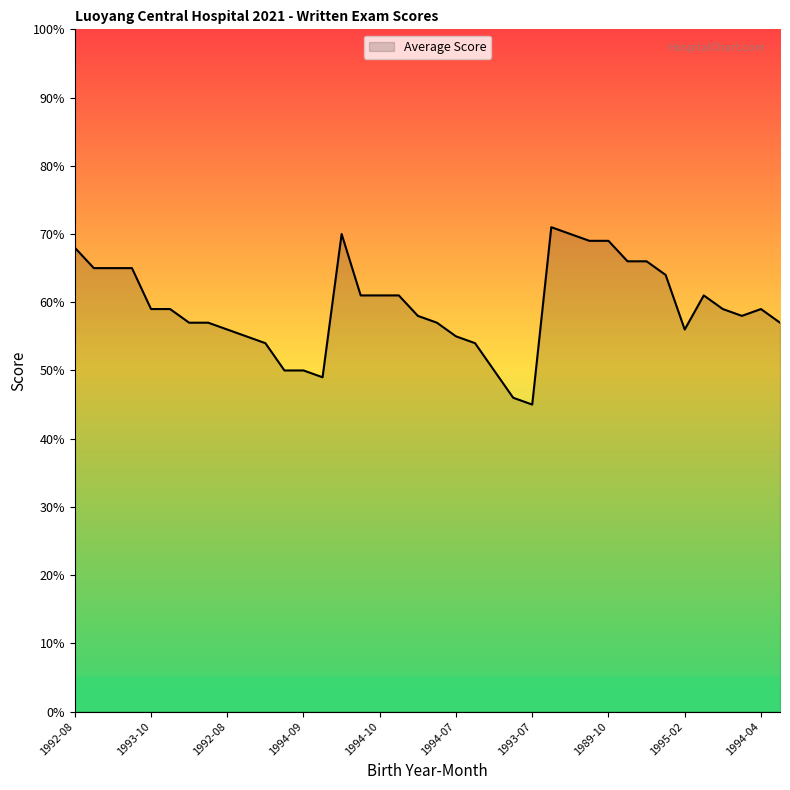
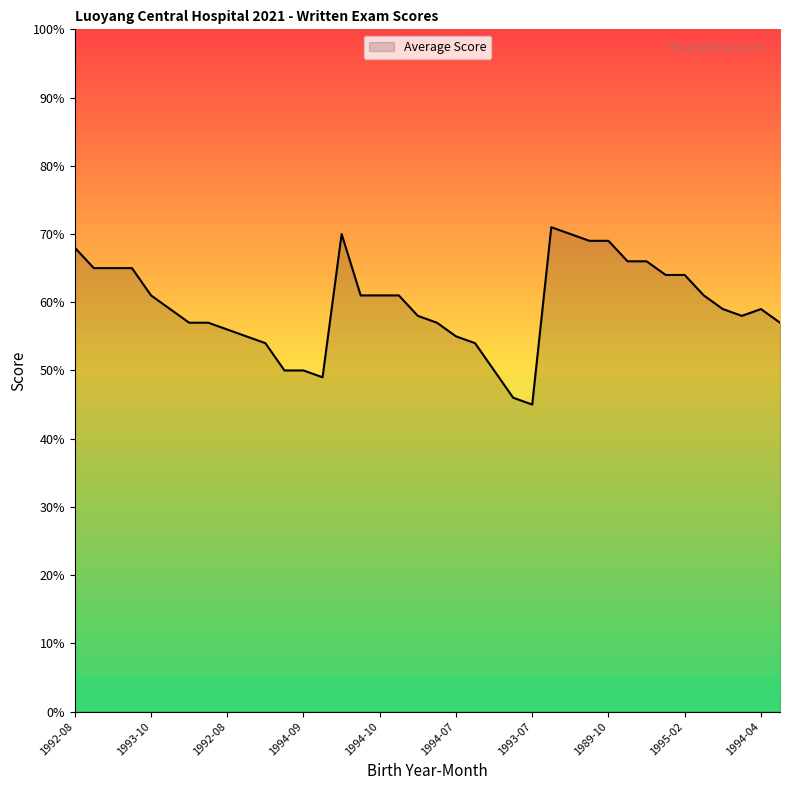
  {
-   "1993-10": "59%",
+   "1993-10": "61%",
    "1994-10": "61%",
    "1993-07": "45%",
    "1989-10": "69%",
-   "1995-02": "56%",
+   "1995-02": "64%",
    "1994-04": "59%"
  }
